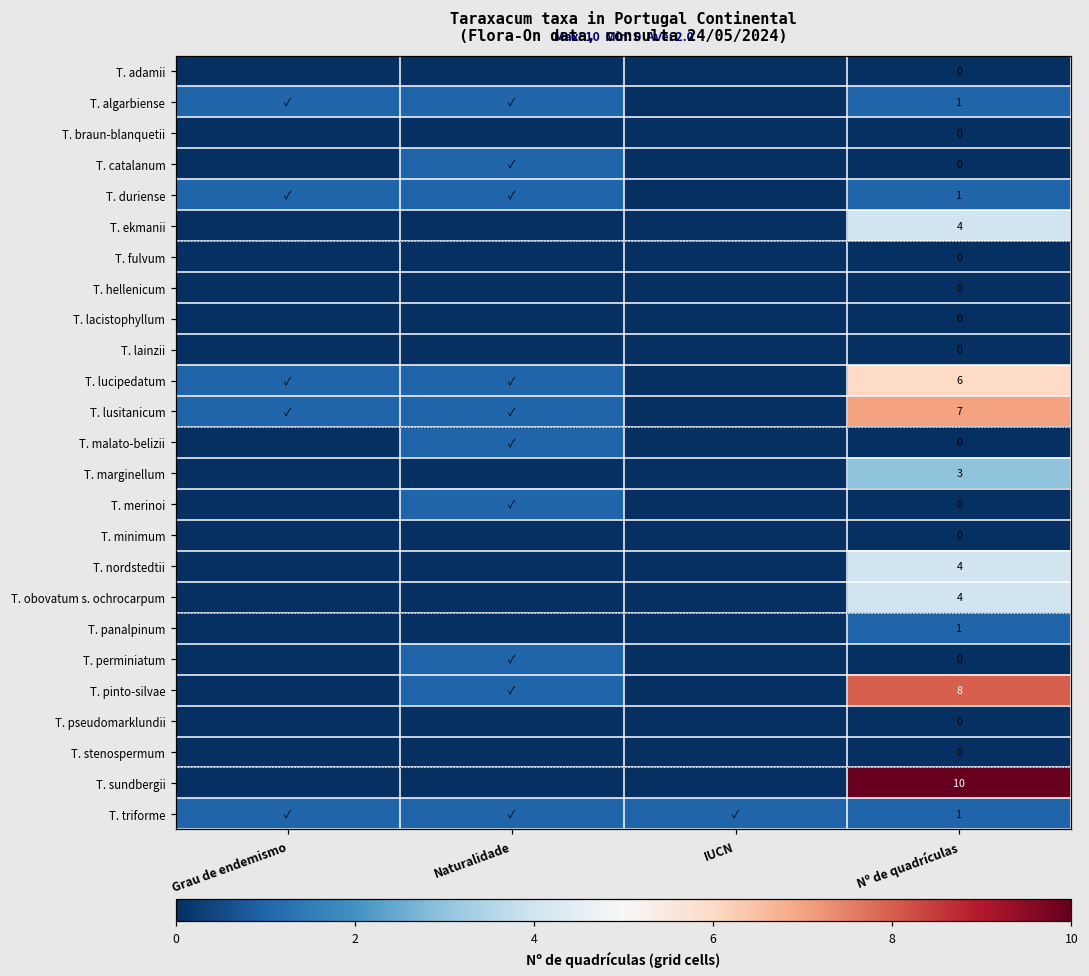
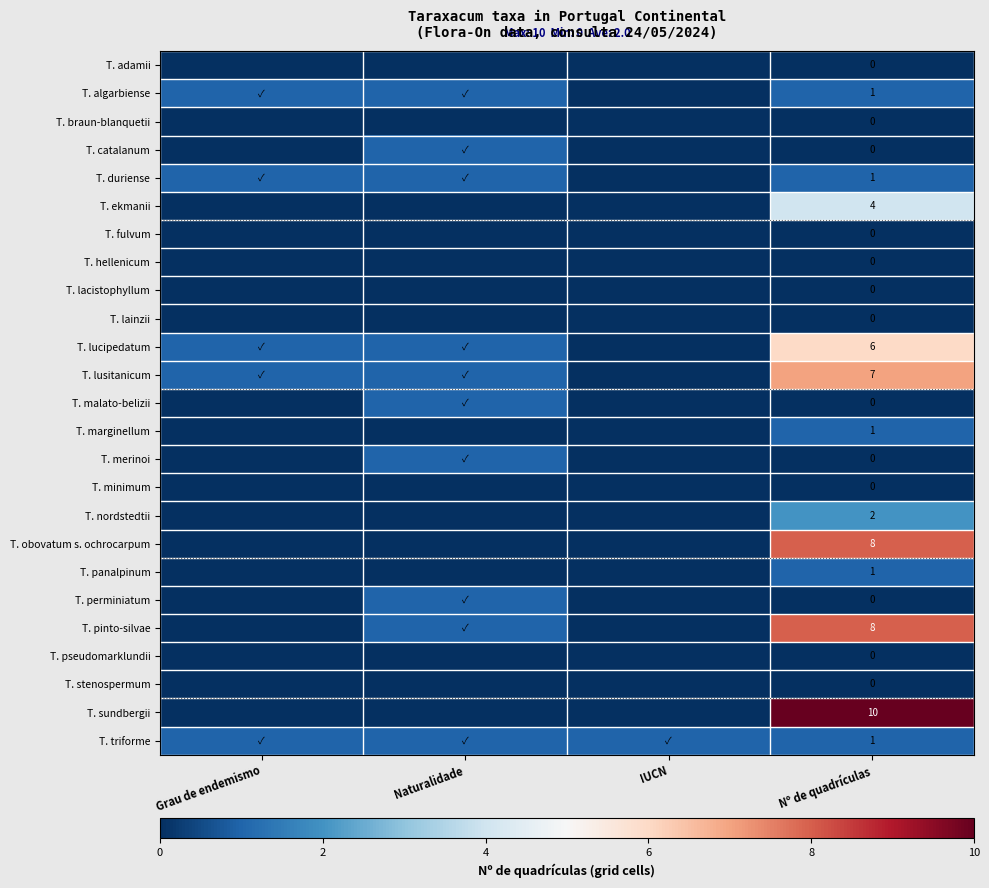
  {
    "T. adamii": {
      "Nº de quadrículas": 0
    },
    "T. algarbiense": {
      "Nº de quadrículas": 1
    },
    "T. braun-blanquetii": {
      "Nº de quadrículas": 0
    },
    "T. catalanum": {
      "Nº de quadrículas": 0
    },
    "T. duriense": {
      "Nº de quadrículas": 1
    },
    "T. ekmanii": {
      "Nº de quadrículas": 4
    },
    "T. fulvum": {
      "Nº de quadrículas": 0
    },
    "T. hellenicum": {
      "Nº de quadrículas": 0
    },
    "T. lacistophyllum": {
      "Nº de quadrículas": 0
    },
    "T. lainzii": {
      "Nº de quadrículas": 0
    },
    "T. lucipedatum": {
      "Nº de quadrículas": 6
    },
    "T. lusitanicum": {
      "Nº de quadrículas": 7
    },
    "T. malato-belizii": {
      "Nº de quadrículas": 0
    },
    "T. marginellum": {
-     "Nº de quadrículas": 3
+     "Nº de quadrículas": 1
    },
    "T. merinoi": {
      "Nº de quadrículas": 0
    },
    "T. minimum": {
      "Nº de quadrículas": 0
    },
    "T. nordstedtii": {
-     "Nº de quadrículas": 4
+     "Nº de quadrículas": 2
    },
    "T. obovatum s. ochrocarpum": {
-     "Nº de quadrículas": 4
+     "Nº de quadrículas": 8
    },
    "T. panalpinum": {
      "Nº de quadrículas": 1
    },
    "T. perminiatum": {
      "Nº de quadrículas": 0
    },
    "T. pinto-silvae": {
      "Nº de quadrículas": 8
    },
    "T. pseudomarklundii": {
      "Nº de quadrículas": 0
    },
    "T. stenospermum": {
      "Nº de quadrículas": 0
    },
    "T. sundbergii": {
      "Nº de quadrículas": 10
    },
    "T. triforme": {
      "Nº de quadrículas": 1
    }
  }
